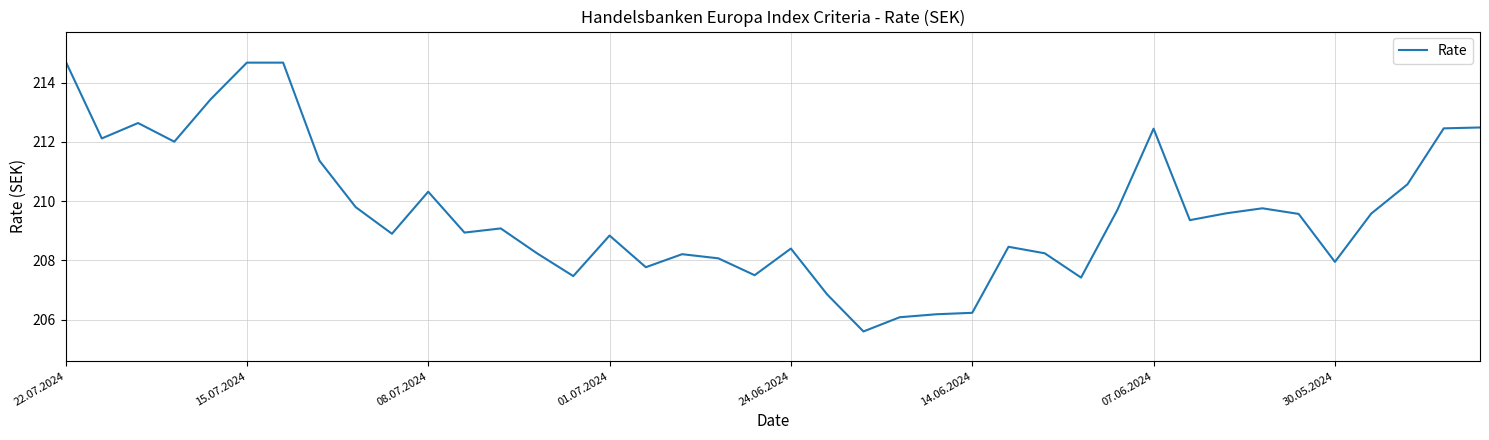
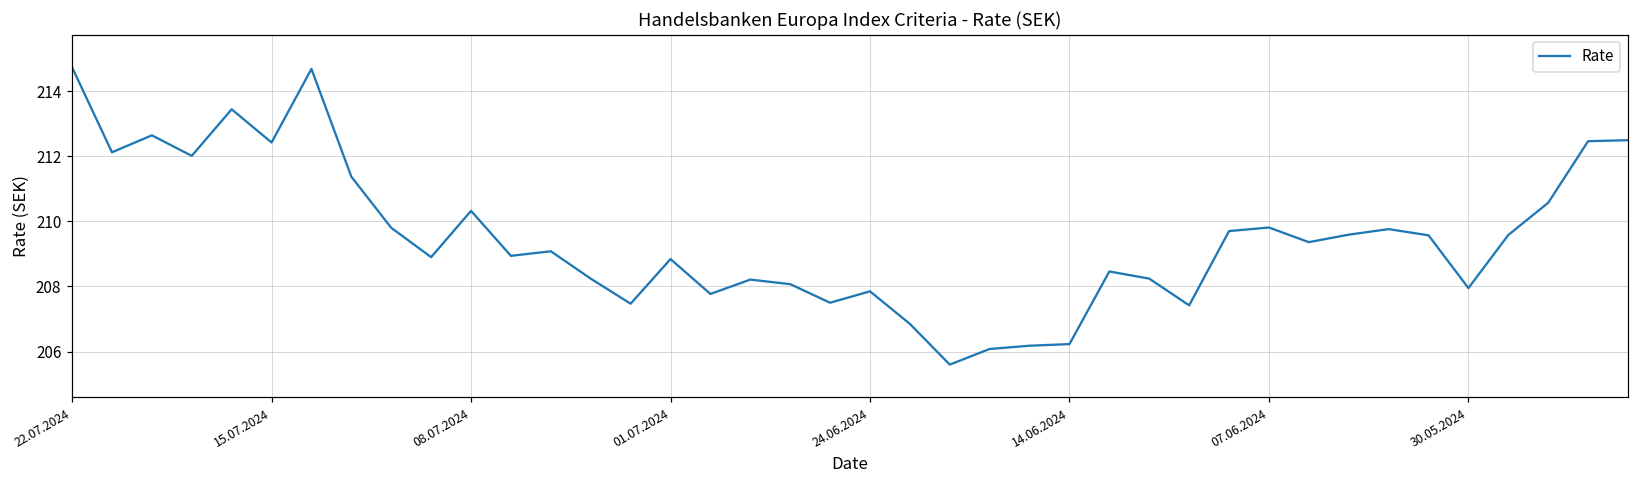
  {
    "22.07.2024": 214.7,
-   "15.07.2024": 214.7,
+   "15.07.2024": 212.4,
    "08.07.2024": 210.3,
    "01.07.2024": 208.8,
-   "24.06.2024": 208.4,
+   "24.06.2024": 207.9,
    "14.06.2024": 206.2,
-   "07.06.2024": 212.5,
+   "07.06.2024": 209.8,
    "30.05.2024": 208.0
  }
